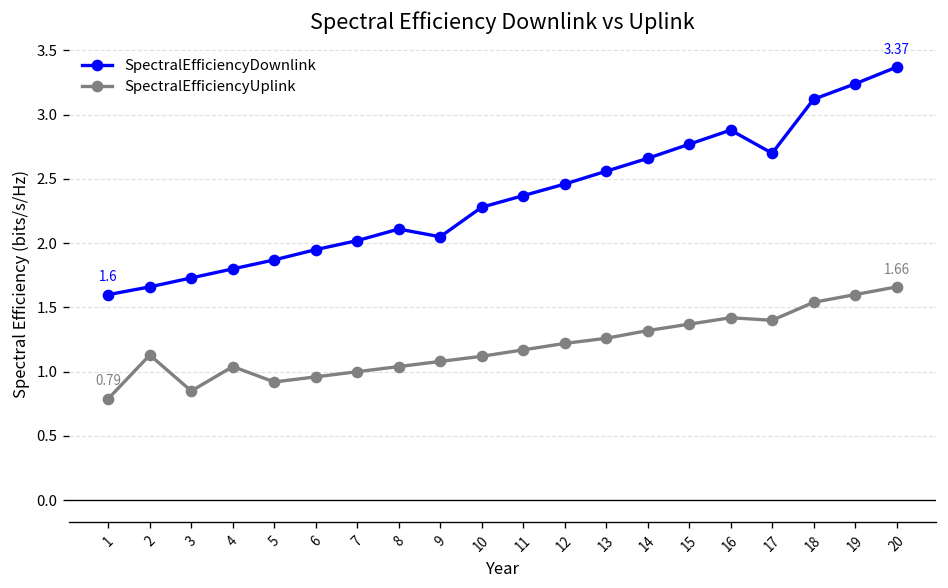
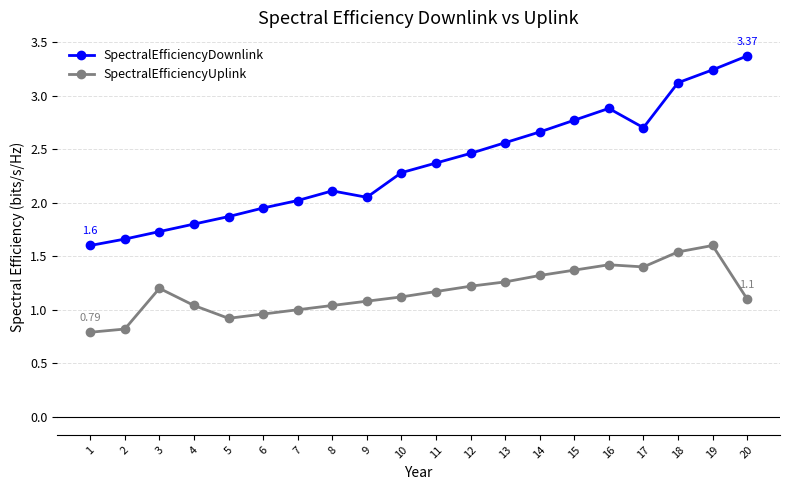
  {
    "SpectralEfficiencyDownlink": {
      "1": 1.6,
      "20": 3.37
    },
    "SpectralEfficiencyUplink": {
      "1": 0.79,
-     "2": 1.13,
-     "3": 0.85,
-     "20": 1.66
+     "2": 0.82,
+     "3": 1.20,
+     "20": 1.1
    }
  }
